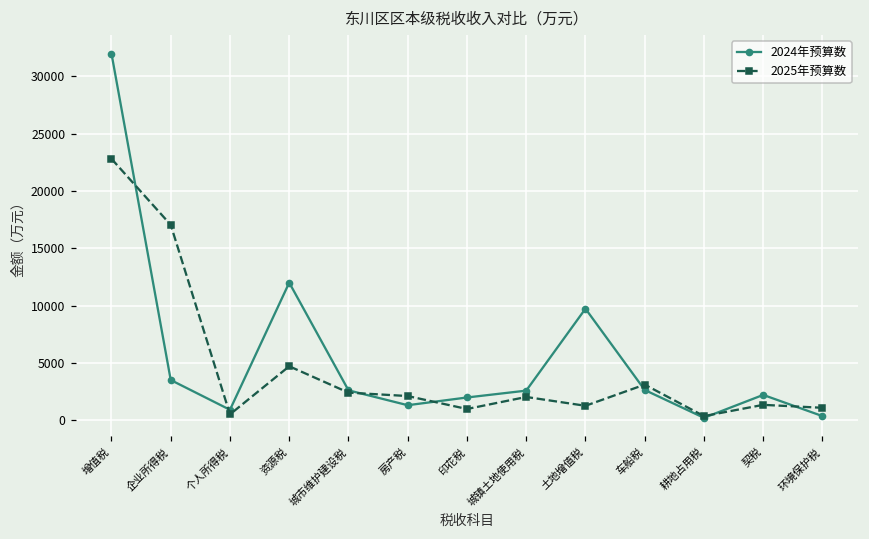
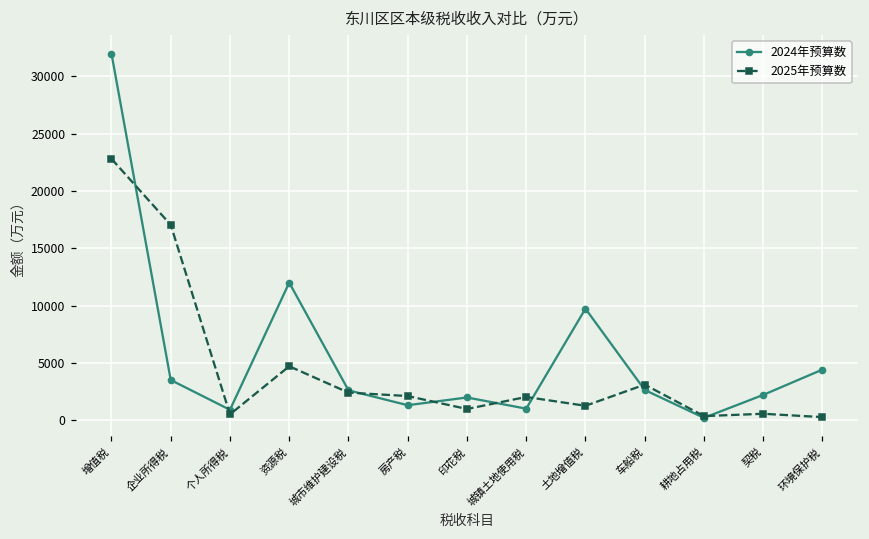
  {
    "2024年预算数": {
      "增值税": 32000,
      "企业所得税": 3500,
      "个人所得税": 900,
      "资源税": 12000,
      "房产税": 1300,
      "印花税": 2000,
-     "城镇土地使用税": 2600,
+     "城镇土地使用税": 1000,
      "土地增值税": 9700,
      "车船税": 2600,
      "契税": 2200,
-     "环境保护税": 400
+     "环境保护税": 4400
    },
    "2025年预算数": {
      "增值税": 22800,
      "企业所得税": 17000,
      "个人所得税": 500,
      "资源税": 4700,
      "房产税": 2100,
      "印花税": 1000,
      "城镇土地使用税": 2000,
      "土地增值税": 1300,
      "车船税": 3100,
-     "契税": 1300,
-     "环境保护税": 1100
+     "契税": 600,
+     "环境保护税": 300
    }
  }
